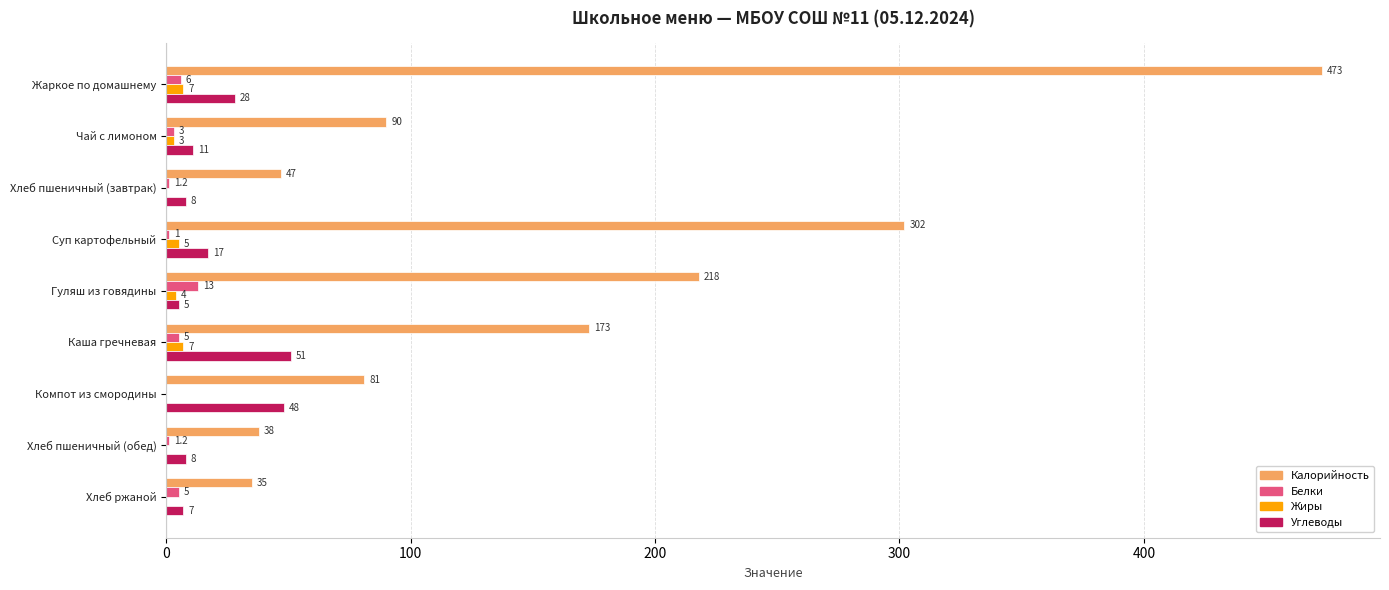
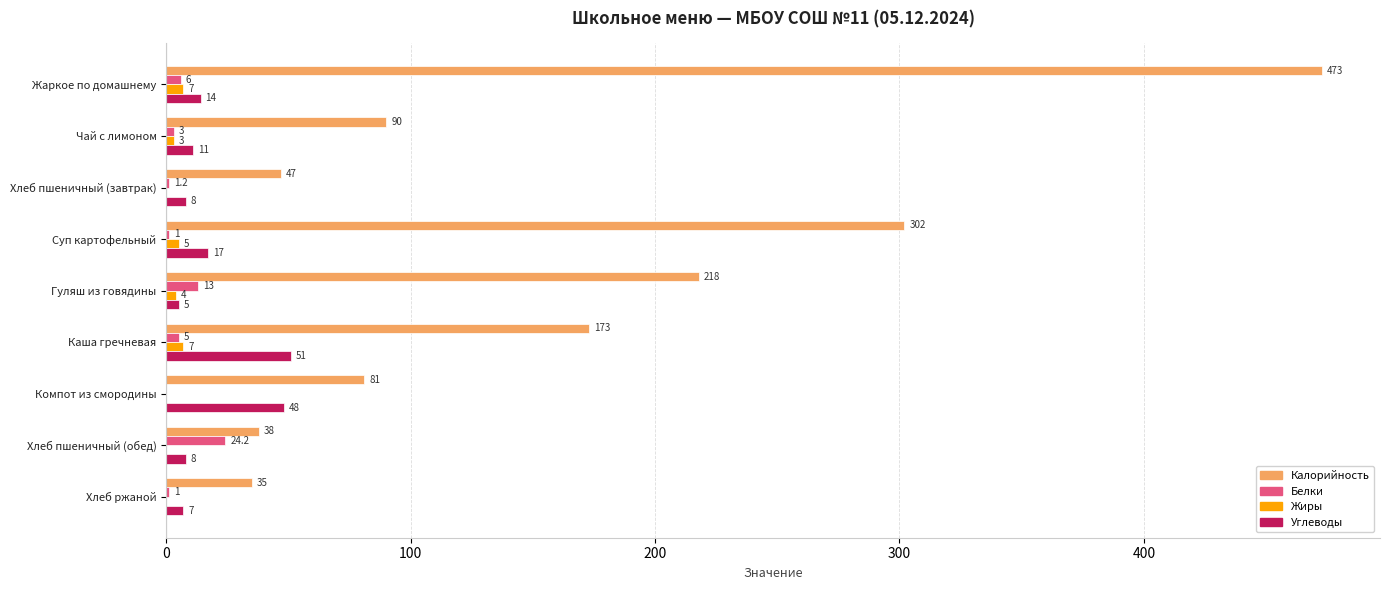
  {
    "Калорийность": {
      "Жаркое по домашнему": 473,
      "Чай с лимоном": 90,
      "Хлеб пшеничный (завтрак)": 47,
      "Суп картофельный": 302,
      "Гуляш из говядины": 218,
      "Каша гречневая": 173,
      "Компот из смородины": 81,
      "Хлеб пшеничный (обед)": 38,
      "Хлеб ржаной": 35
    },
    "Белки": {
      "Жаркое по домашнему": 6,
      "Чай с лимоном": 3,
      "Хлеб пшеничный (завтрак)": 1.2,
      "Суп картофельный": 1,
      "Гуляш из говядины": 13,
      "Каша гречневая": 5,
-     "Хлеб пшеничный (обед)": 1.2,
-     "Хлеб ржаной": 5
+     "Хлеб пшеничный (обед)": 24.2,
+     "Хлеб ржаной": 1
    },
    "Жиры": {
      "Жаркое по домашнему": 7,
      "Чай с лимоном": 3,
      "Суп картофельный": 5,
      "Гуляш из говядины": 4,
      "Каша гречневая": 7
    },
    "Углеводы": {
-     "Жаркое по домашнему": 28,
+     "Жаркое по домашнему": 14,
      "Чай с лимоном": 11,
      "Хлеб пшеничный (завтрак)": 8,
      "Суп картофельный": 17,
      "Гуляш из говядины": 5,
      "Каша гречневая": 51,
      "Компот из смородины": 48,
      "Хлеб пшеничный (обед)": 8,
      "Хлеб ржаной": 7
    }
  }
